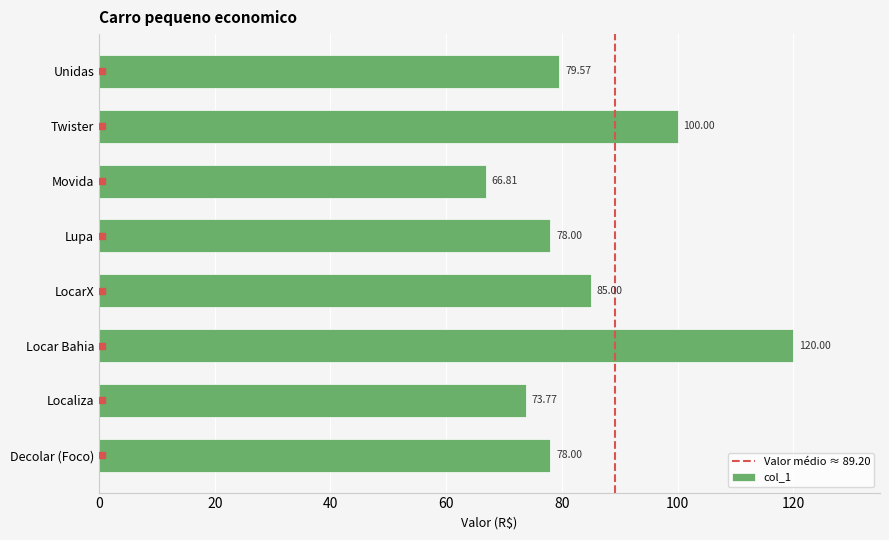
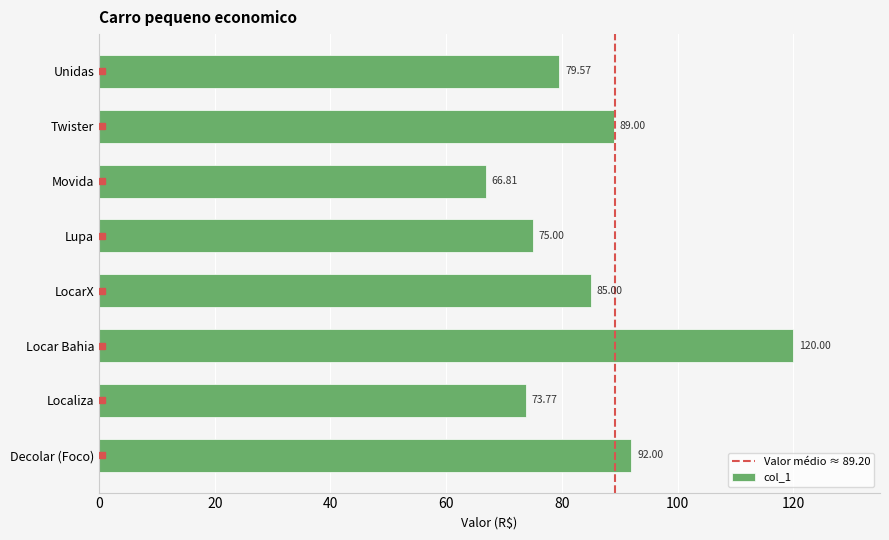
  {
    "col_1": {
      "Unidas": 79.57,
-     "Twister": 100.00,
+     "Twister": 89.00,
      "Movida": 66.81,
-     "Lupa": 78.00,
+     "Lupa": 75.00,
      "LocarX": 85.00,
      "Locar Bahia": 120.00,
      "Localiza": 73.77,
-     "Decolar (Foco)": 78.00
+     "Decolar (Foco)": 92.00
    }
  }
